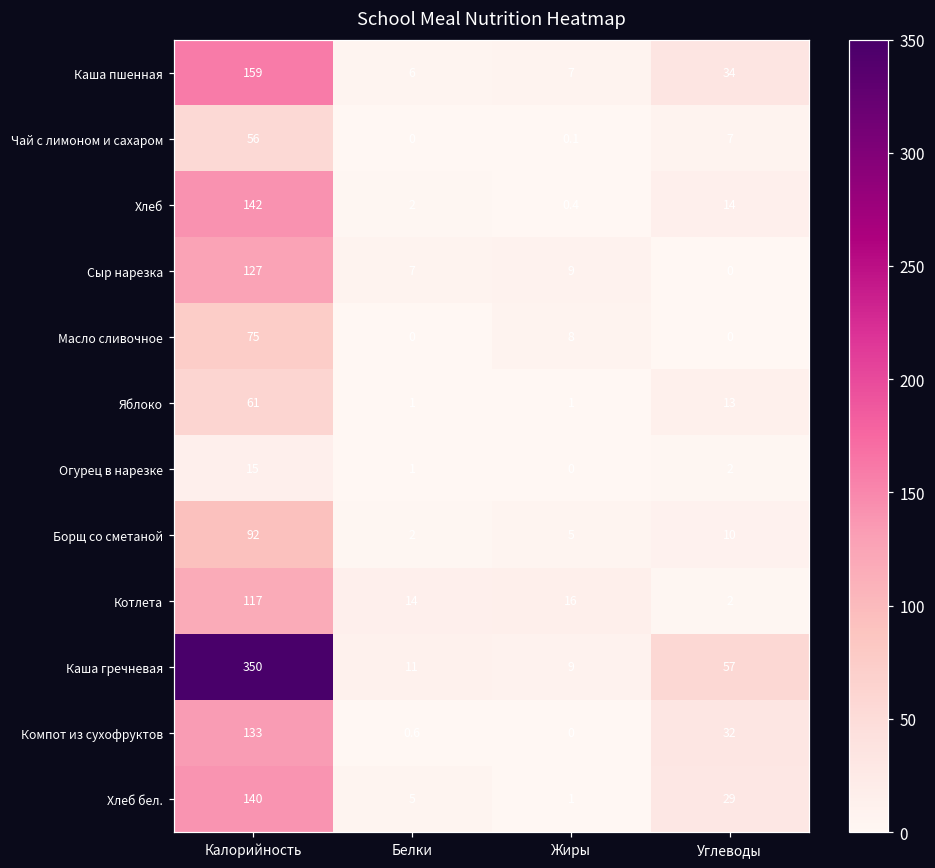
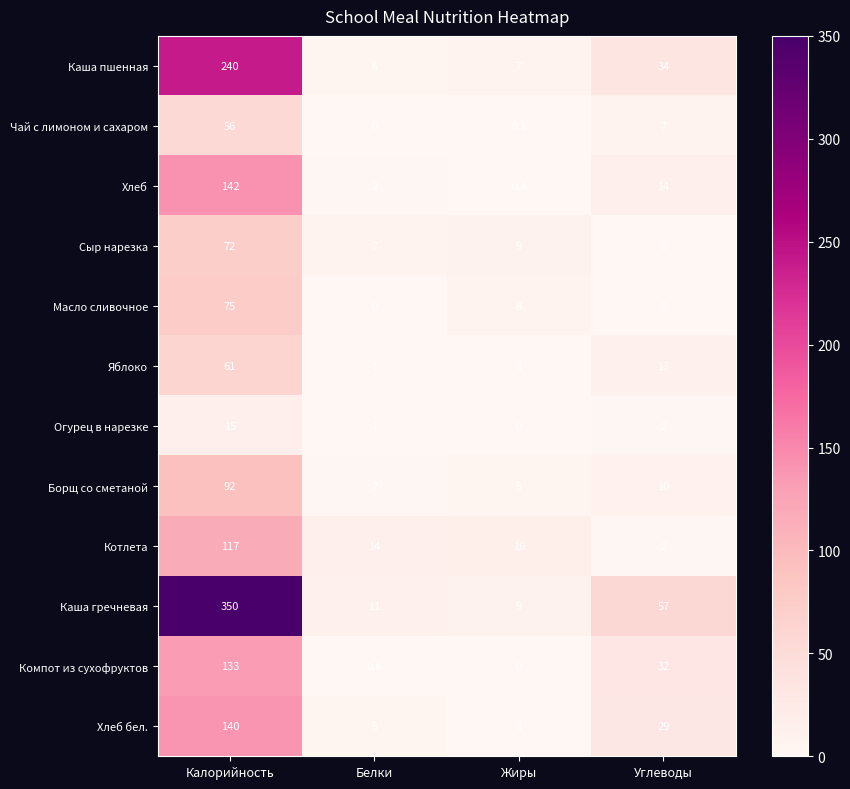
  {
    "Каша пшенная": {
-     "Калорийность": 159
+     "Калорийность": 240
    },
    "Хлеб": {
      "Калорийность": 142
    },
    "Сыр нарезка": {
-     "Калорийность": 127
+     "Калорийность": 72
    },
    "Масло сливочное": {
      "Калорийность": 75
    },
    "Борщ со сметаной": {
      "Калорийность": 92
    },
    "Котлета": {
      "Калорийность": 117
    },
    "Каша гречневая": {
      "Калорийность": 350
    },
    "Компот из сухофруктов": {
      "Калорийность": 133
    },
    "Хлеб бел.": {
      "Калорийность": 140
    }
  }
